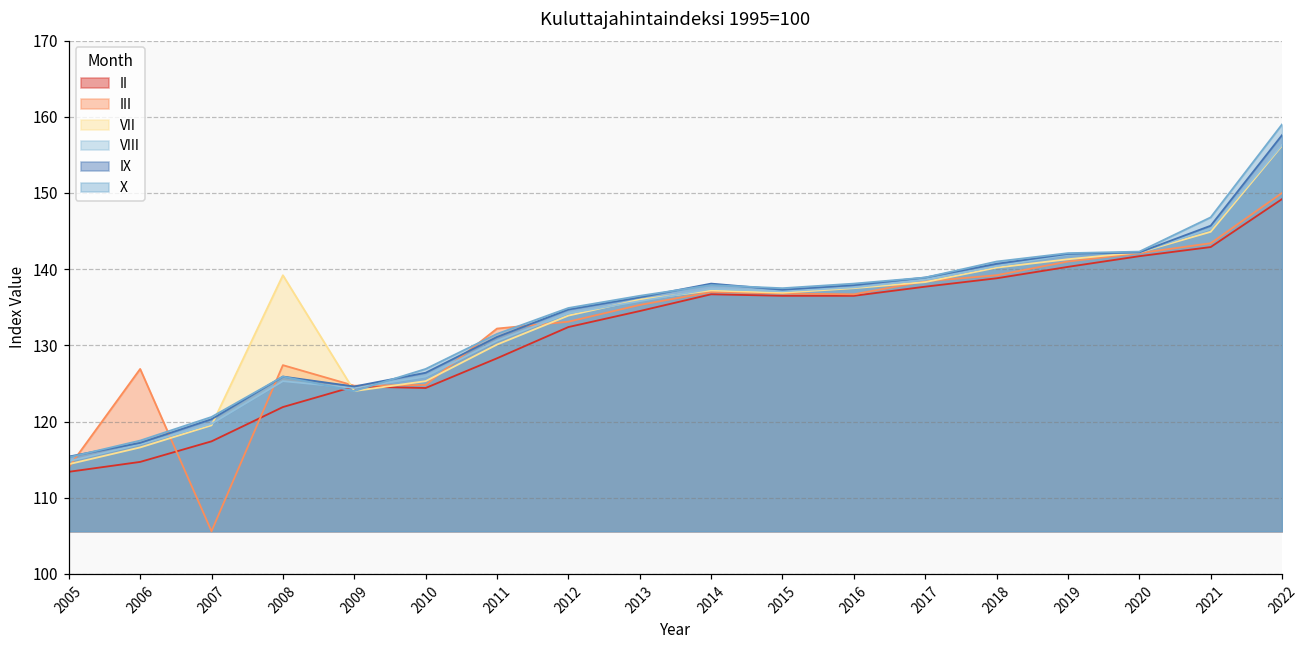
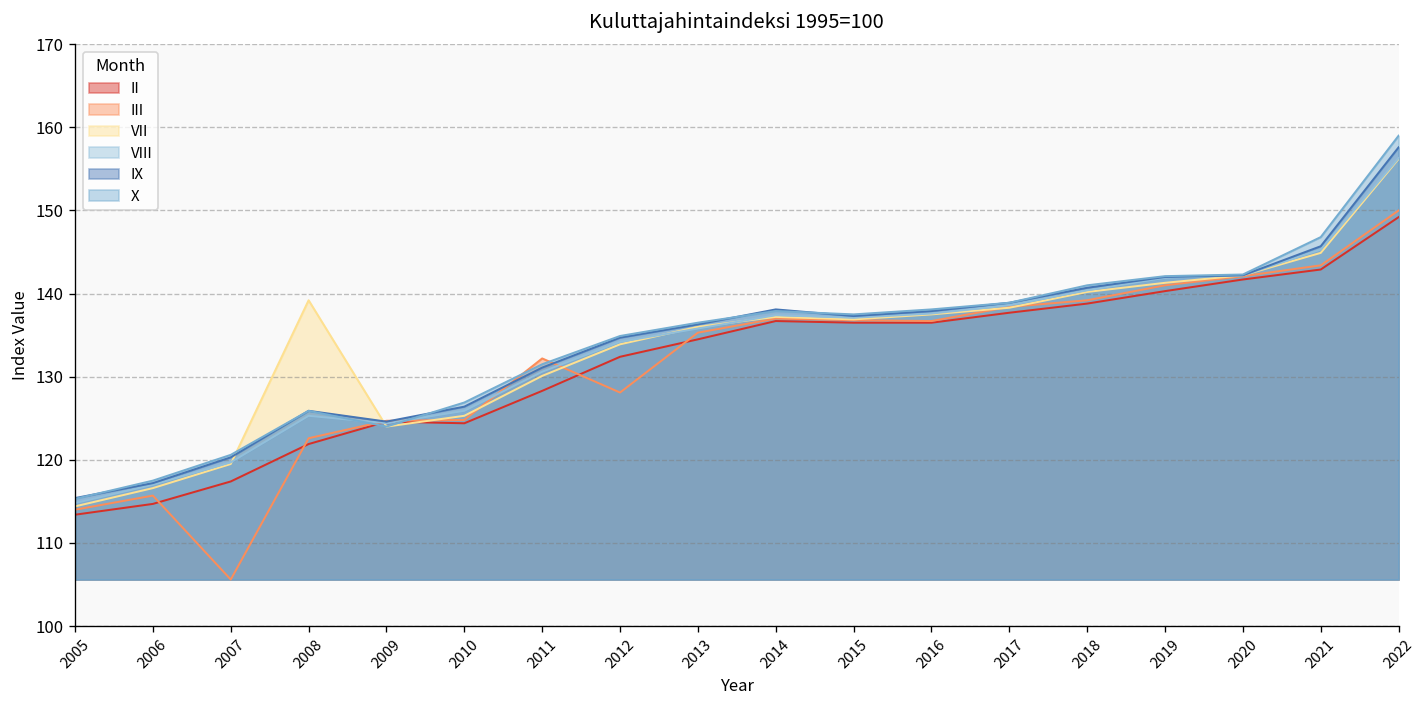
  {
    "III": {
      "2005": 114,
-     "2006": 127,
+     "2006": 116,
      "2007": 106,
-     "2008": 127,
+     "2008": 123,
      "2010": 125,
      "2011": 132,
-     "2012": 133,
+     "2012": 128,
      "2013": 135,
      "2018": 139,
      "2021": 143,
      "2022": 150
    },
    "VII": {
      "2005": 114,
      "2006": 117,
      "2008": 139,
      "2010": 125,
      "2011": 130,
      "2021": 145
    }
  }
